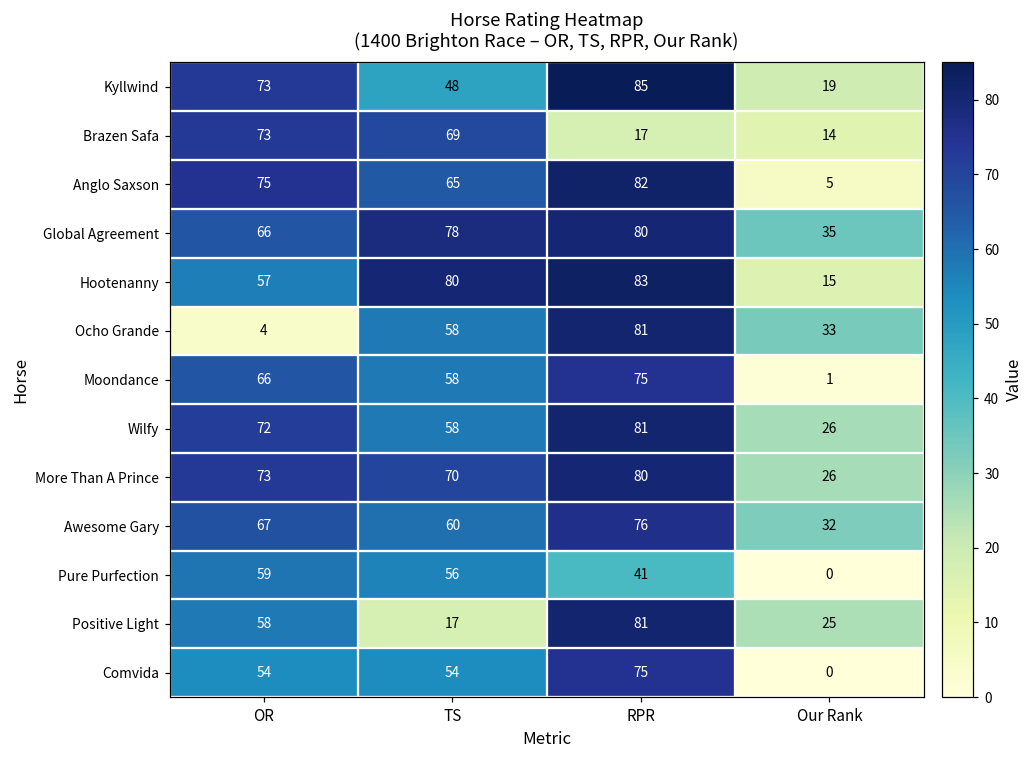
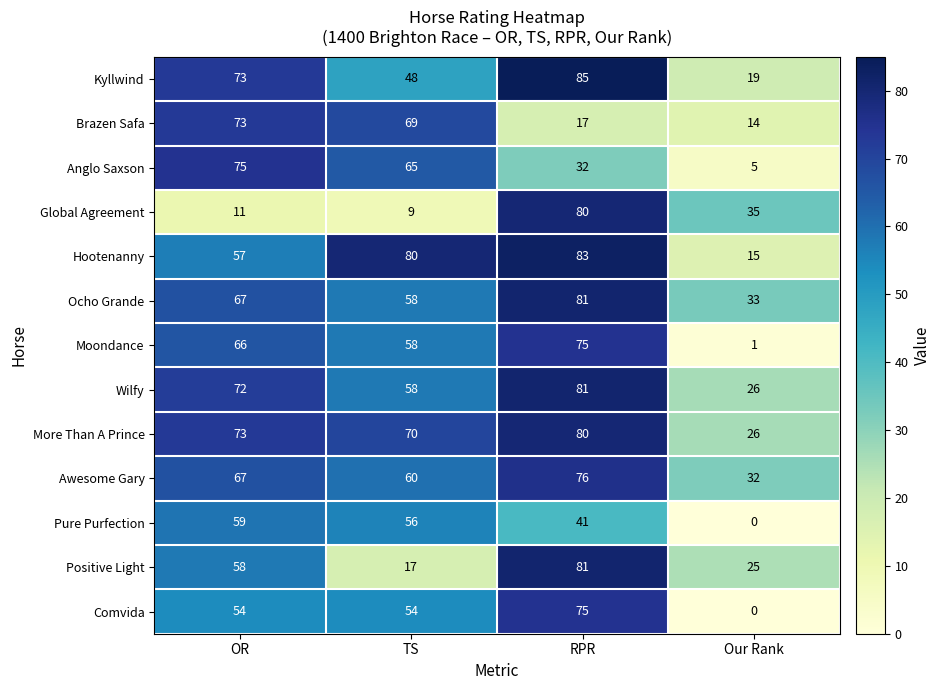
  {
    "Kyllwind": {
      "OR": 73,
      "TS": 48,
      "RPR": 85,
      "Our Rank": 19
    },
    "Brazen Safa": {
      "OR": 73,
      "TS": 69,
      "RPR": 17,
      "Our Rank": 14
    },
    "Anglo Saxson": {
      "OR": 75,
      "TS": 65,
-     "RPR": 82,
+     "RPR": 32,
      "Our Rank": 5
    },
    "Global Agreement": {
-     "OR": 66,
-     "TS": 78,
+     "OR": 11,
+     "TS": 9,
      "RPR": 80,
      "Our Rank": 35
    },
    "Hootenanny": {
      "OR": 57,
      "TS": 80,
      "RPR": 83,
      "Our Rank": 15
    },
    "Ocho Grande": {
-     "OR": 4,
+     "OR": 67,
      "TS": 58,
      "RPR": 81,
      "Our Rank": 33
    },
    "Moondance": {
      "OR": 66,
      "TS": 58,
      "RPR": 75,
      "Our Rank": 1
    },
    "Wilfy": {
      "OR": 72,
      "TS": 58,
      "RPR": 81,
      "Our Rank": 26
    },
    "More Than A Prince": {
      "OR": 73,
      "TS": 70,
      "RPR": 80,
      "Our Rank": 26
    },
    "Awesome Gary": {
      "OR": 67,
      "TS": 60,
      "RPR": 76,
      "Our Rank": 32
    },
    "Pure Purfection": {
      "OR": 59,
      "TS": 56,
      "RPR": 41,
      "Our Rank": 0
    },
    "Positive Light": {
      "OR": 58,
      "TS": 17,
      "RPR": 81,
      "Our Rank": 25
    },
    "Comvida": {
      "OR": 54,
      "TS": 54,
      "RPR": 75,
      "Our Rank": 0
    }
  }
